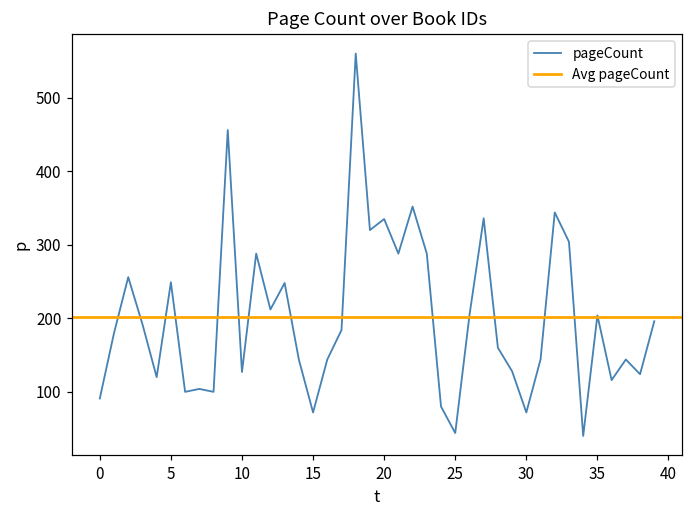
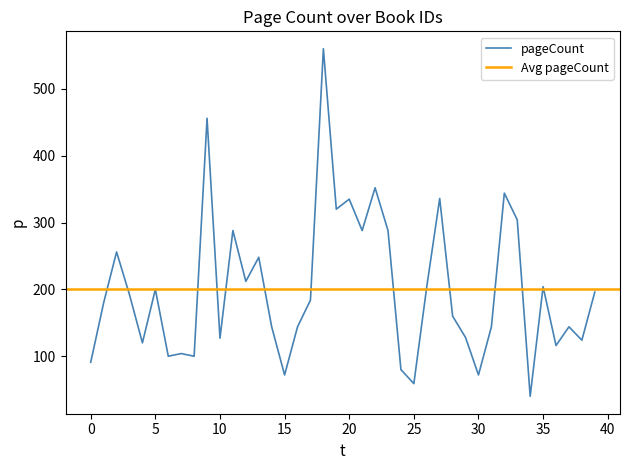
  {
    "0": 90,
-   "5": 250,
+   "5": 200,
    "10": 130,
    "15": 70,
    "20": 340,
-   "25": 40,
+   "25": 60,
    "30": 70,
    "35": 200
  }
